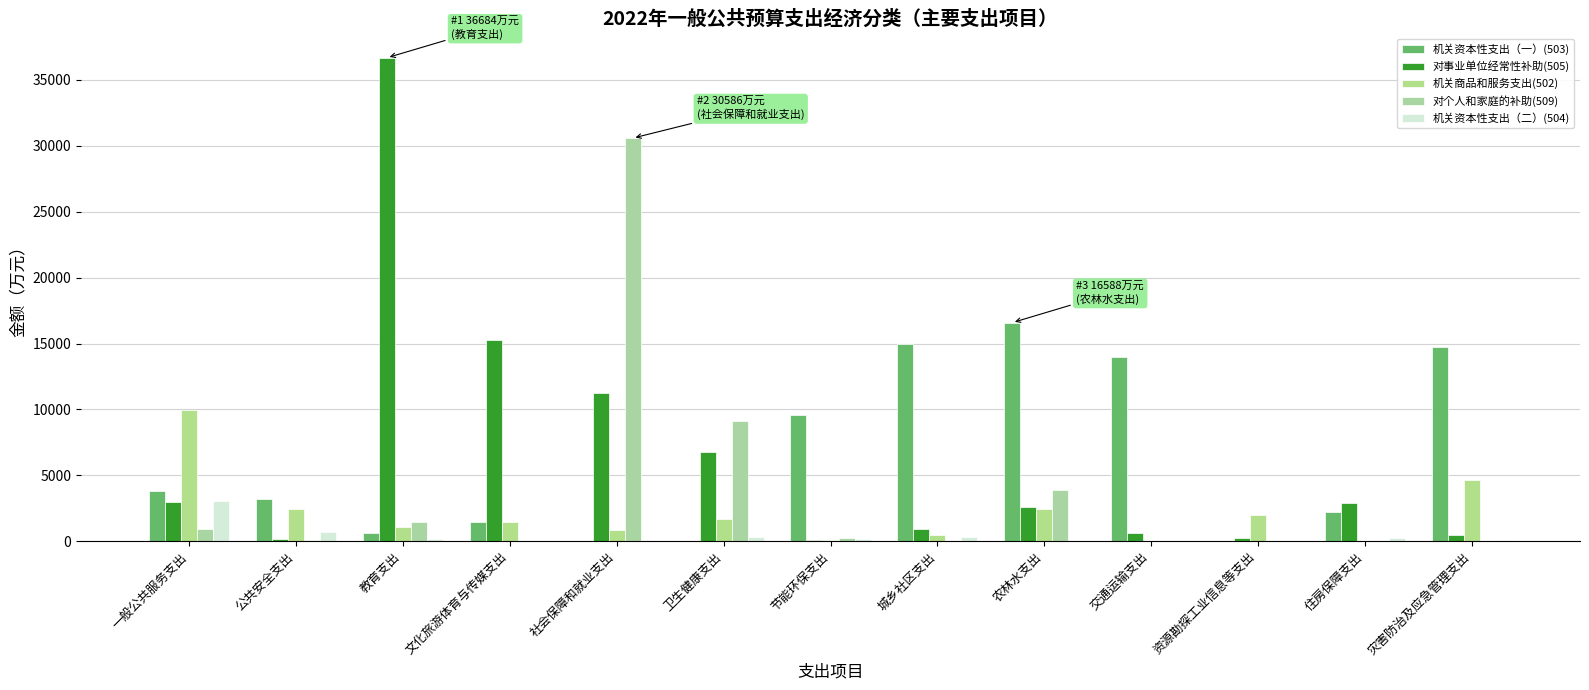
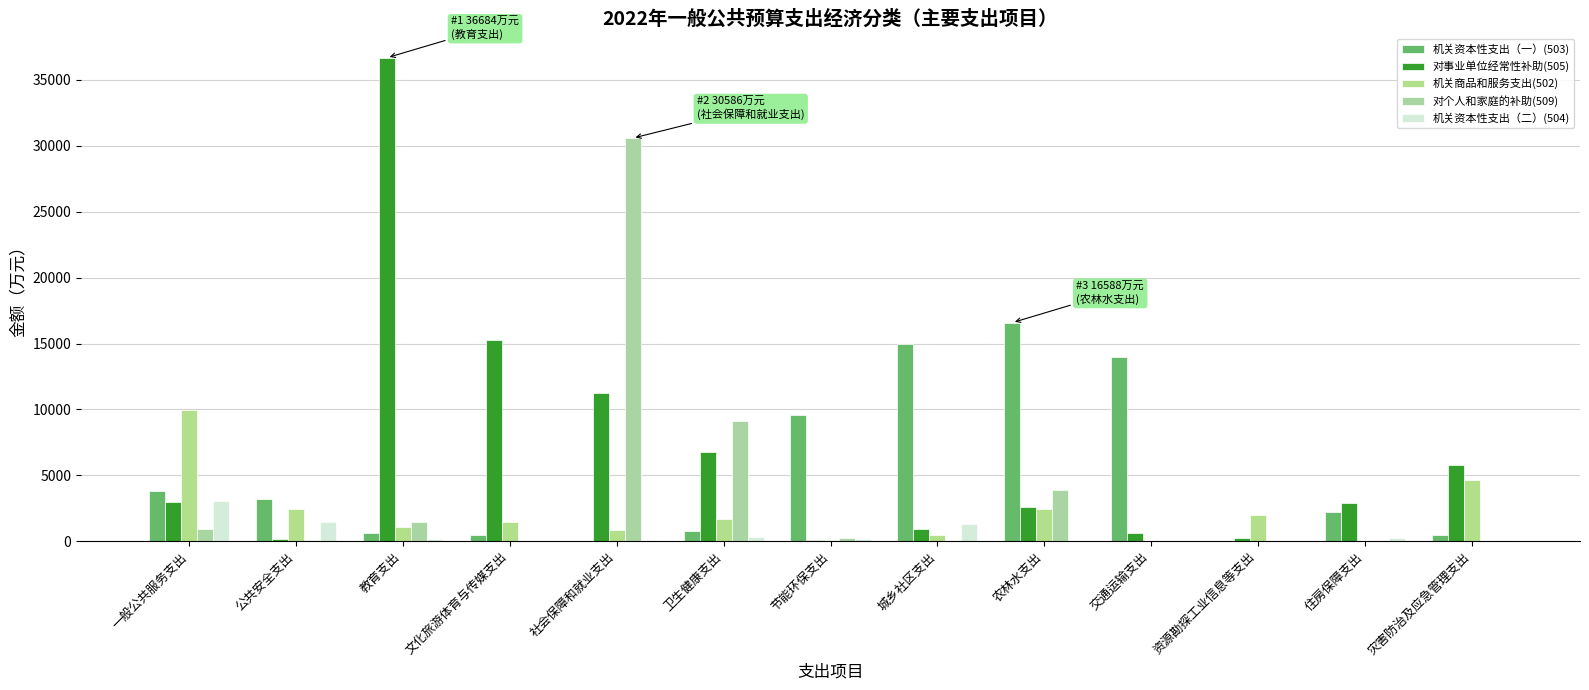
  {
    "机关资本性支出（一）(503)": {
      "一般公共服务支出": 3800,
      "公共安全支出": 3200,
      "教育支出": 600,
-     "文化旅游体育与传媒支出": 1400,
-     "卫生健康支出": 0,
+     "文化旅游体育与传媒支出": 500,
+     "卫生健康支出": 700,
      "节能环保支出": 9600,
      "城乡社区支出": 15000,
      "交通运输支出": 14000,
      "资源勘探工业信息等支出": 0,
      "住房保障支出": 2200,
-     "灾害防治及应急管理支出": 14800
+     "灾害防治及应急管理支出": 500
    },
    "对事业单位经常性补助(505)": {
      "一般公共服务支出": 3000,
      "文化旅游体育与传媒支出": 15200,
      "社会保障和就业支出": 11300,
      "卫生健康支出": 6800,
      "城乡社区支出": 900,
      "农林水支出": 2600,
      "交通运输支出": 700,
      "资源勘探工业信息等支出": 200,
      "住房保障支出": 2900,
-     "灾害防治及应急管理支出": 500
+     "灾害防治及应急管理支出": 5800
    },
    "机关资本性支出（二）(504)": {
      "一般公共服务支出": 3000,
-     "公共安全支出": 700,
+     "公共安全支出": 1500,
      "卫生健康支出": 300,
      "节能环保支出": 200,
-     "城乡社区支出": 400,
+     "城乡社区支出": 1300,
      "交通运输支出": 0,
      "资源勘探工业信息等支出": 0,
      "住房保障支出": 200
    }
  }
